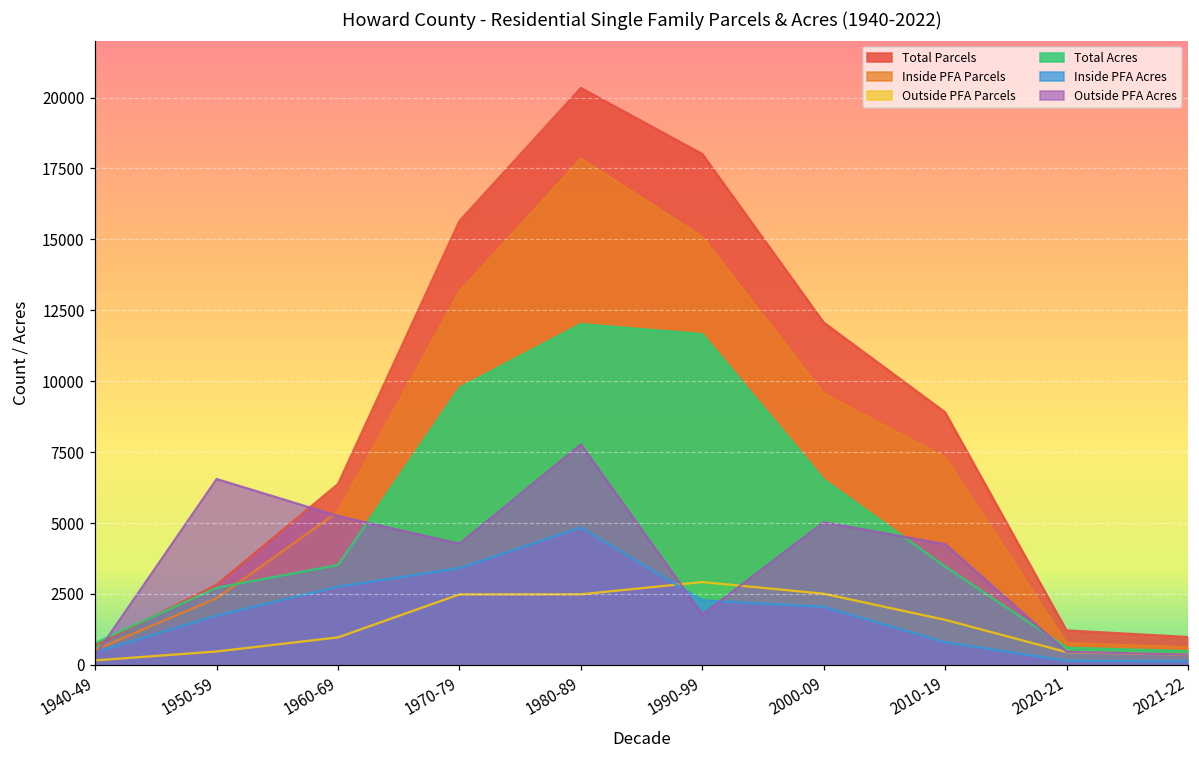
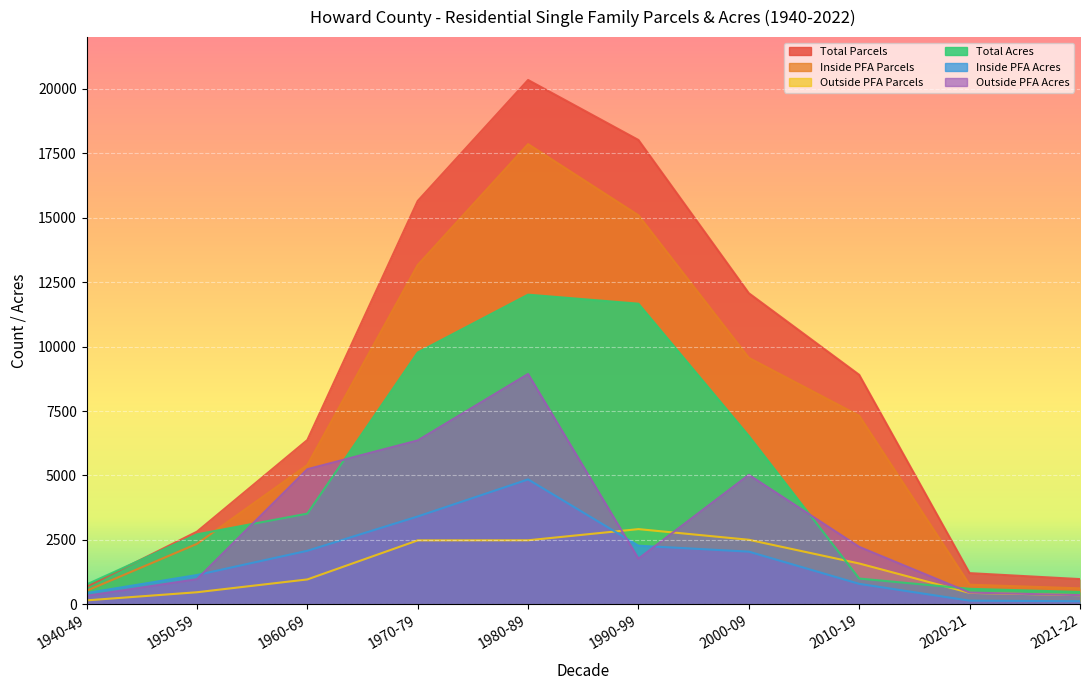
  {
    "Total Acres": {
      "1950-59": 2700,
      "1960-69": 3500,
      "1970-79": 9800,
      "1980-89": 12000,
      "1990-99": 11700,
      "2000-09": 6500,
-     "2010-19": 3500,
+     "2010-19": 1000,
      "2020-21": 600,
      "2021-22": 500
    },
    "Inside PFA Acres": {
-     "1950-59": 1700,
-     "1960-69": 2800,
+     "1950-59": 1100,
+     "1960-69": 2100,
      "1970-79": 3400,
      "1980-89": 4800,
      "1990-99": 2300,
      "2000-09": 2000,
      "2010-19": 800,
      "2020-21": 100,
      "2021-22": 100
    },
    "Outside PFA Acres": {
      "1940-49": 300,
-     "1950-59": 6600,
+     "1950-59": 1000,
      "1960-69": 5200,
-     "1970-79": 4300,
-     "1980-89": 7800,
+     "1970-79": 6400,
+     "1980-89": 8900,
      "1990-99": 1800,
      "2000-09": 5000,
-     "2010-19": 4300
+     "2010-19": 2200
    }
  }
